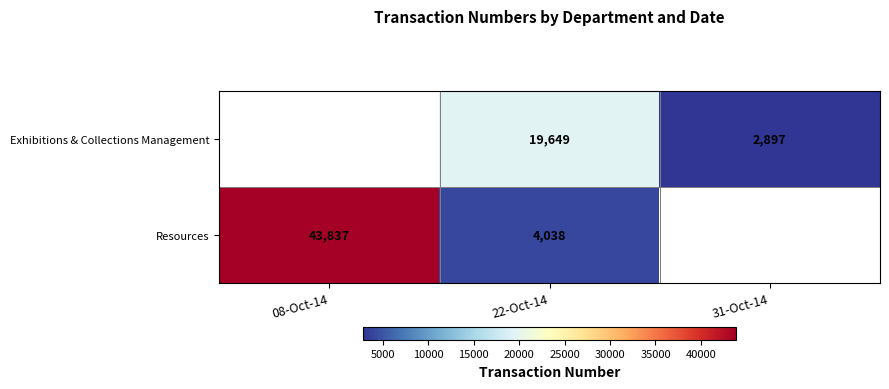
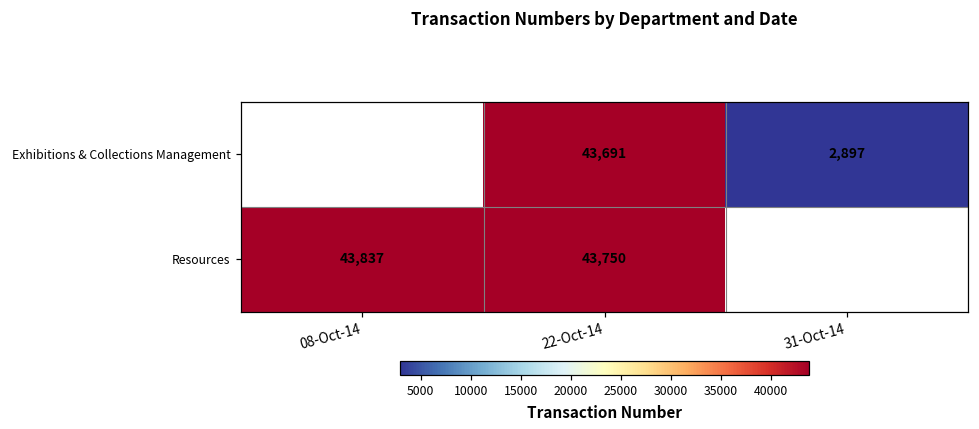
  {
    "Exhibitions & Collections Management": {
-     "22-Oct-14": "19,649",
+     "22-Oct-14": "43,691",
      "31-Oct-14": "2,897"
    },
    "Resources": {
      "08-Oct-14": "43,837",
-     "22-Oct-14": "4,038"
+     "22-Oct-14": "43,750"
    }
  }
